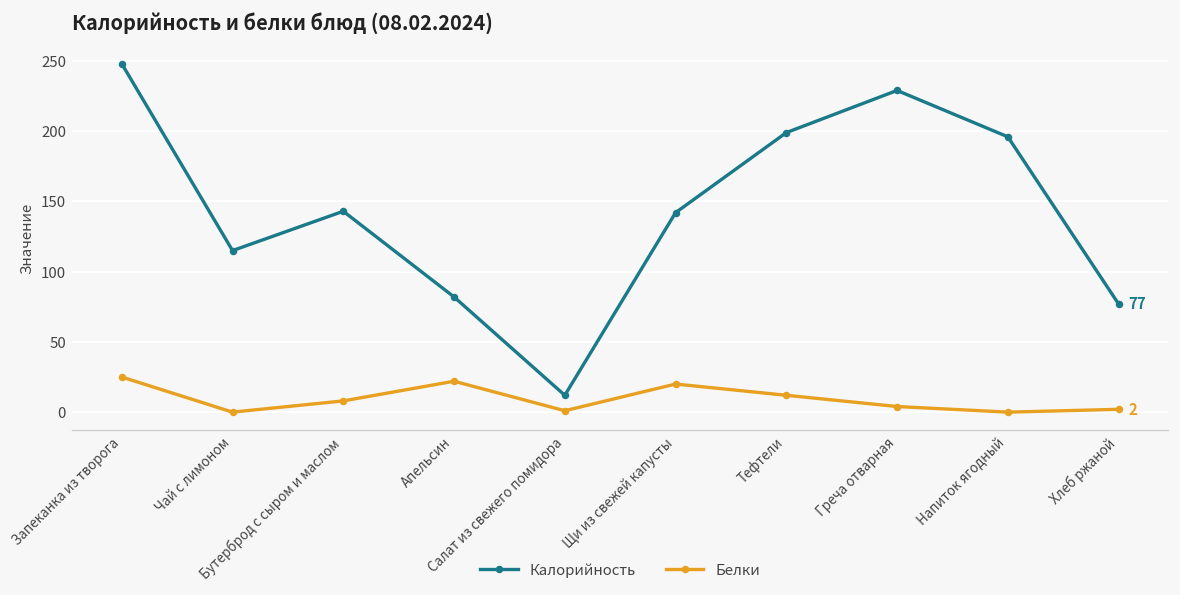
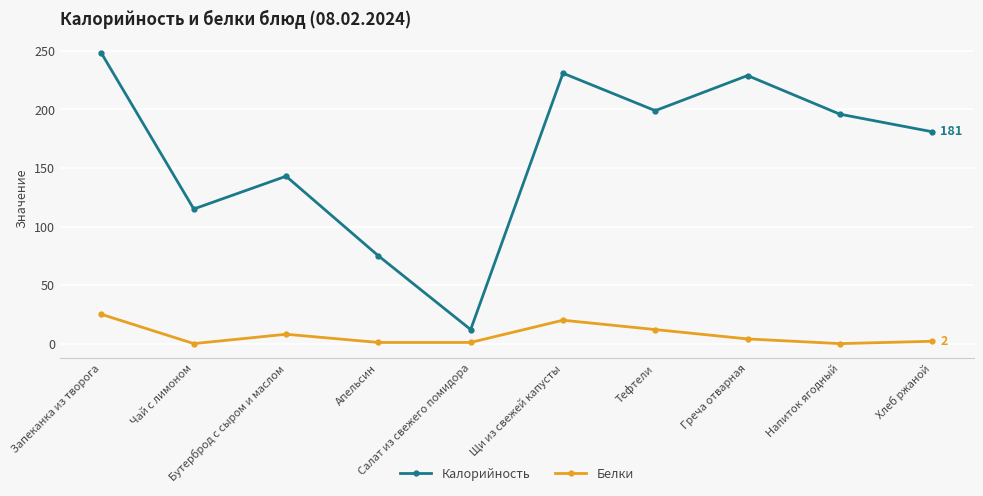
  {
    "Калорийность": {
-     "Апельсин": 82,
-     "Щи из свежей капусты": 142,
-     "Хлеб ржаной": 77
+     "Апельсин": 75,
+     "Щи из свежей капусты": 231,
+     "Хлеб ржаной": 181
    },
    "Белки": {
      "Запеканка из творога": 25,
      "Чай с лимоном": 0,
      "Бутерброд с сыром и маслом": 8,
-     "Апельсин": 22,
+     "Апельсин": 1,
      "Салат из свежего помидора": 1,
      "Щи из свежей капусты": 20,
      "Тефтели": 12,
      "Греча отварная": 4,
      "Напиток ягодный": 0
    }
  }
